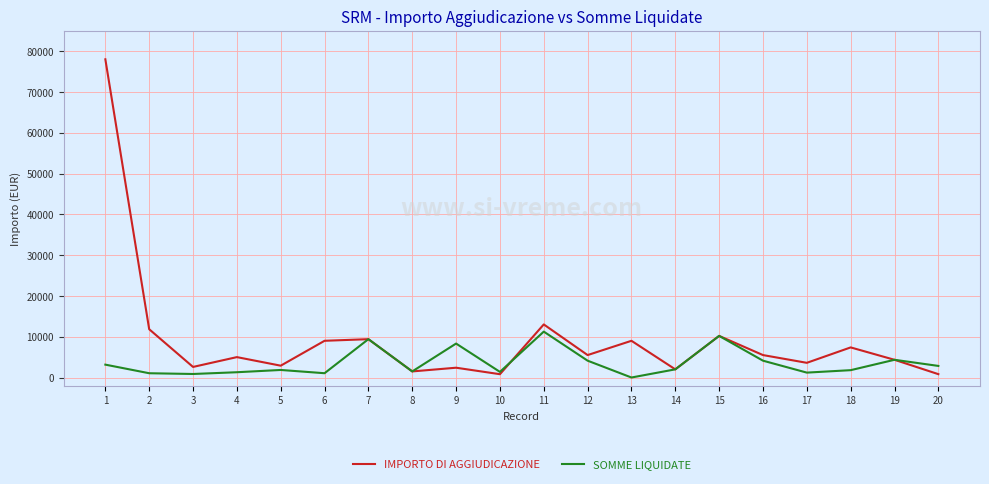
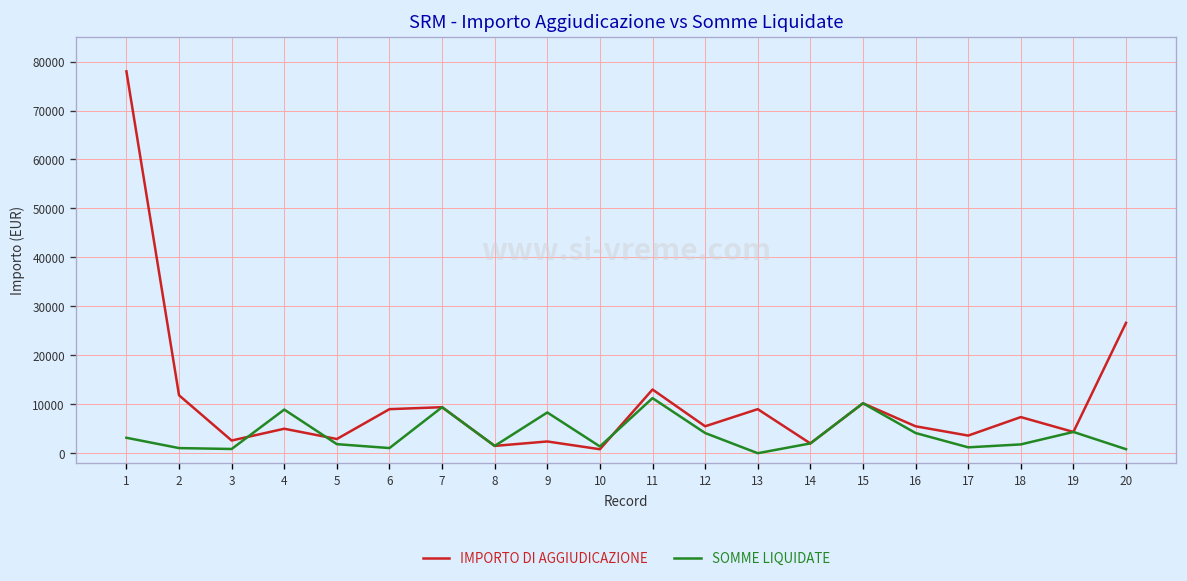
  {
    "IMPORTO DI AGGIUDICAZIONE": {
      "1": 78000,
      "2": 12000,
      "3": 3000,
      "4": 5000,
      "5": 3000,
      "6": 9000,
      "9": 2000,
      "11": 13000,
      "12": 6000,
      "13": 9000,
      "16": 6000,
      "17": 4000,
      "18": 7000,
-     "20": 1000
+     "20": 27000
    },
    "SOMME LIQUIDATE": {
      "1": 3000,
      "2": 1000,
      "3": 1000,
-     "4": 1000,
+     "4": 9000,
      "5": 2000,
      "6": 1000,
      "9": 8000,
      "11": 11000,
      "12": 4000,
      "13": 0,
      "16": 4000,
      "17": 1000,
      "18": 2000,
-     "20": 3000
+     "20": 1000
    }
  }
